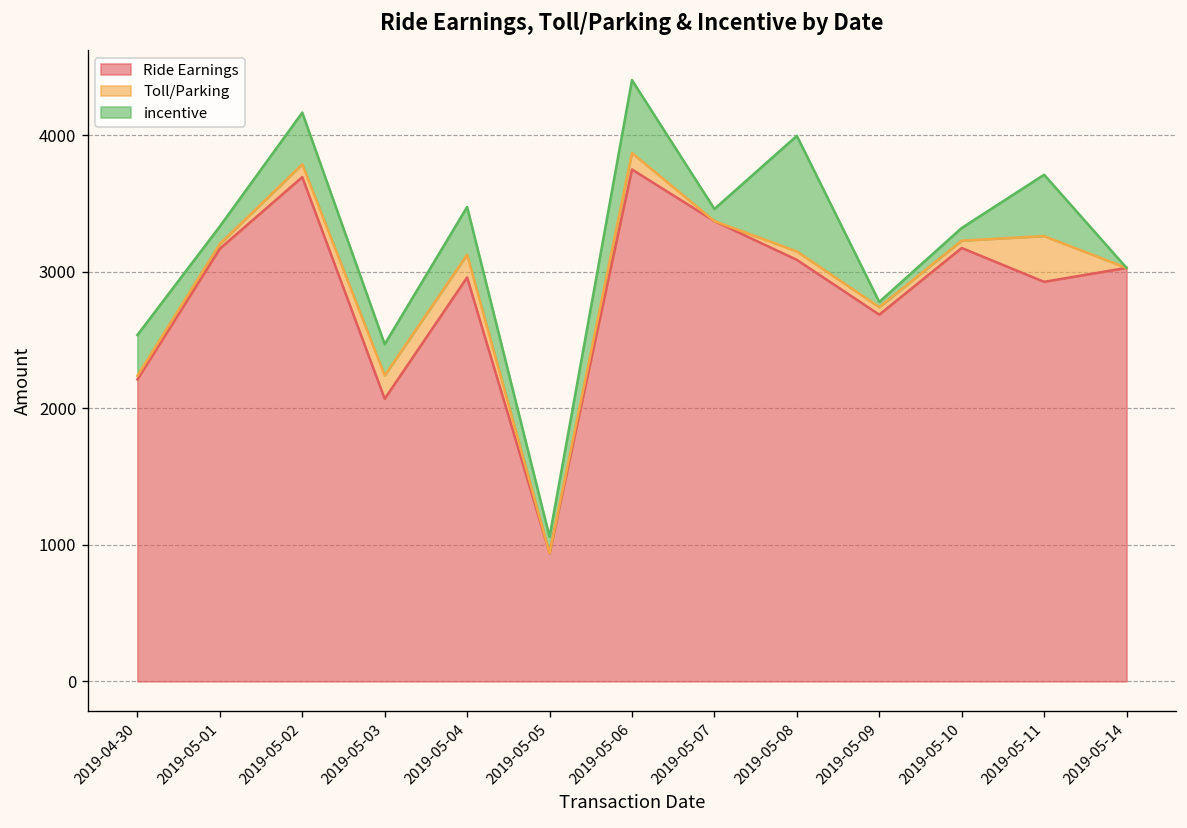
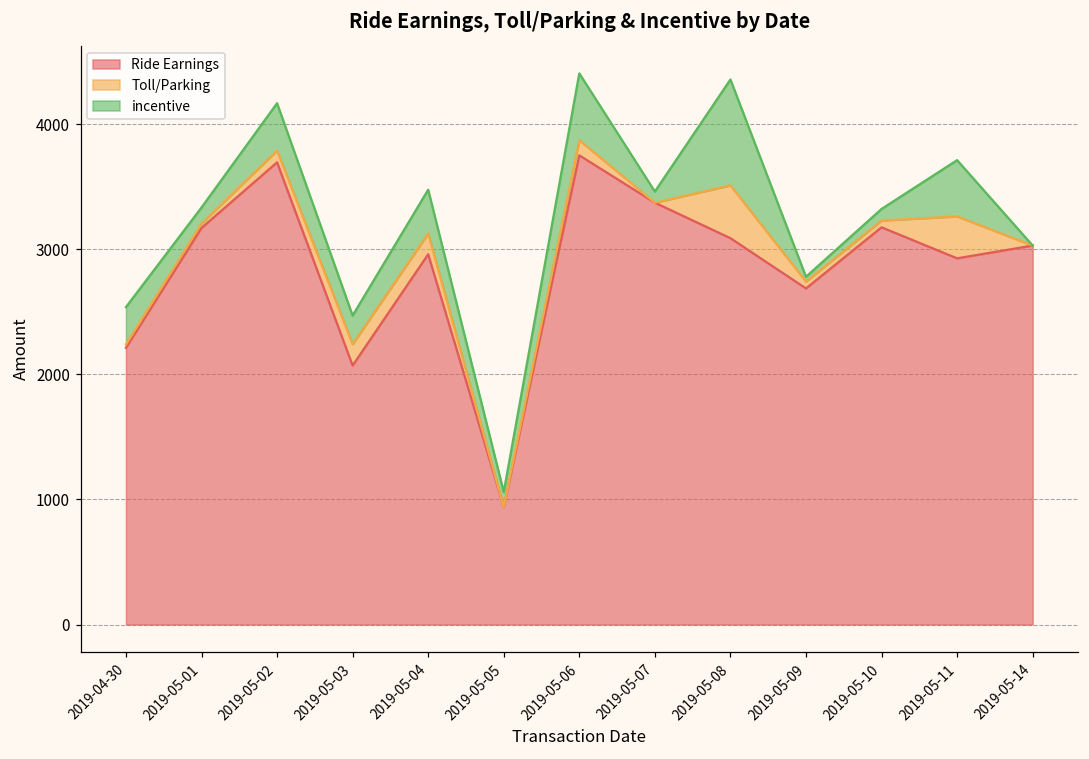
  {
    "Ride Earnings": {
      "2019-04-30": 2210,
      "2019-05-01": 3170,
      "2019-05-02": 3690,
      "2019-05-03": 2070,
      "2019-05-04": 2960,
      "2019-05-06": 3750,
      "2019-05-08": 3090,
      "2019-05-09": 2690,
      "2019-05-10": 3180,
      "2019-05-11": 2930
    },
    "Toll/Parking": {
      "2019-04-30": 30,
      "2019-05-01": 40,
      "2019-05-02": 90,
      "2019-05-03": 170,
      "2019-05-04": 170,
      "2019-05-06": 120,
-     "2019-05-08": 60,
+     "2019-05-08": 420,
      "2019-05-09": 60,
      "2019-05-10": 50,
      "2019-05-11": 340
    },
    "incentive": {
      "2019-04-30": 300,
      "2019-05-01": 130,
      "2019-05-02": 380,
      "2019-05-03": 230,
      "2019-05-04": 350,
      "2019-05-05": 120,
      "2019-05-06": 530,
      "2019-05-07": 90,
      "2019-05-08": 850,
      "2019-05-09": 40,
      "2019-05-10": 90,
      "2019-05-11": 450
    }
  }
